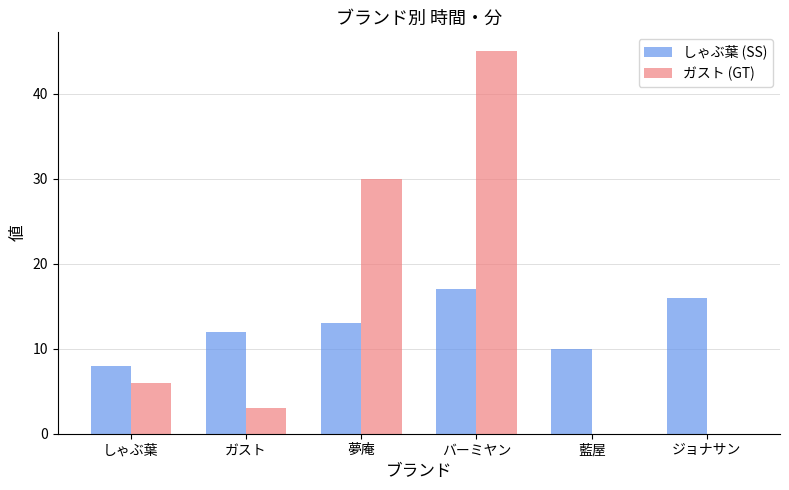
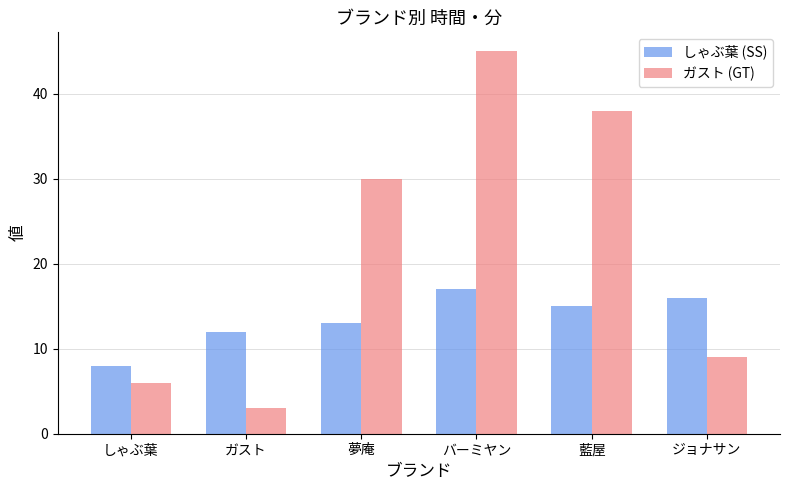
  {
    "しゃぶ葉 (SS)": {
      "しゃぶ葉": 8,
      "ガスト": 12,
      "夢庵": 13,
      "バーミヤン": 17,
-     "藍屋": 10,
+     "藍屋": 15,
      "ジョナサン": 16
    },
    "ガスト (GT)": {
      "しゃぶ葉": 6,
      "ガスト": 3,
      "夢庵": 30,
      "バーミヤン": 45,
-     "藍屋": 0,
-     "ジョナサン": 0
+     "藍屋": 38,
+     "ジョナサン": 9
    }
  }
